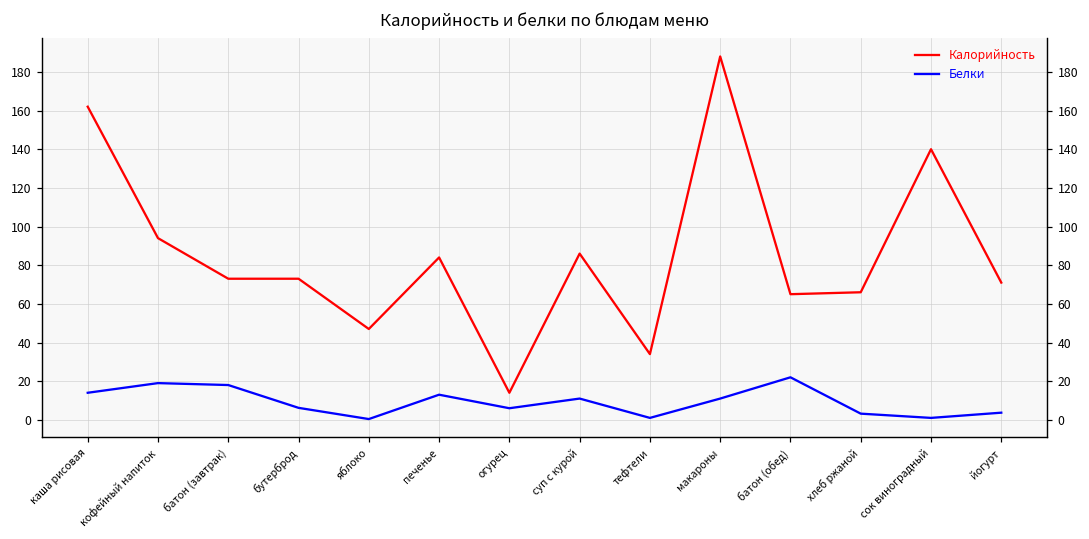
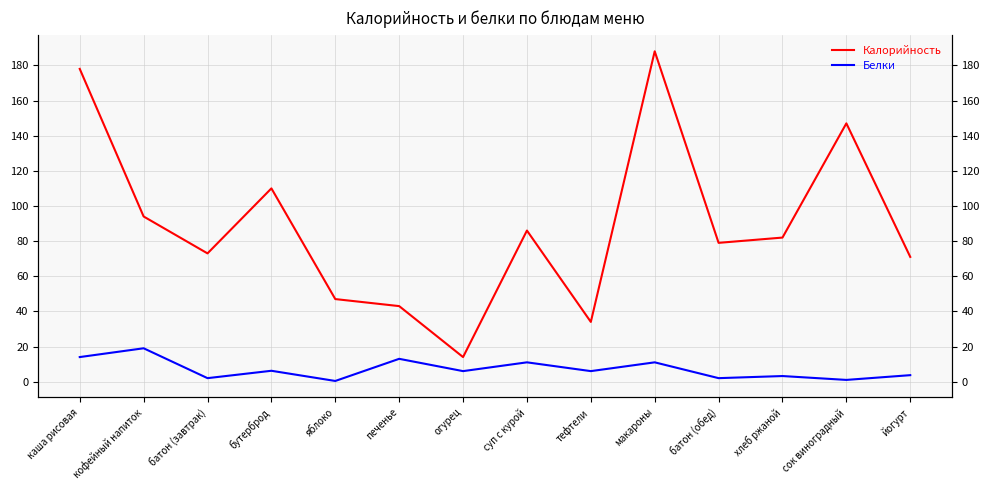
  {
    "Калорийность": {
-     "каша рисовая": 162,
+     "каша рисовая": 178,
      "кофейный напиток": 94,
      "батон (завтрак)": 73,
-     "бутерброд": 73,
+     "бутерброд": 110,
      "яблоко": 47,
-     "печенье": 84,
+     "печенье": 43,
      "огурец": 14,
      "суп с курой": 86,
      "тефтели": 34,
      "макароны": 188,
-     "батон (обед)": 65,
-     "хлеб ржаной": 66,
-     "сок виноградный": 140,
+     "батон (обед)": 79,
+     "хлеб ржаной": 82,
+     "сок виноградный": 147,
      "йогурт": 71
    },
    "Белки": {
      "каша рисовая": 14,
      "кофейный напиток": 19,
-     "батон (завтрак)": 18,
+     "батон (завтрак)": 2,
      "бутерброд": 6,
      "яблоко": 0,
      "печенье": 13,
      "огурец": 6,
      "суп с курой": 11,
-     "тефтели": 1,
+     "тефтели": 6,
      "макароны": 11,
-     "батон (обед)": 22,
+     "батон (обед)": 2,
      "хлеб ржаной": 3,
      "сок виноградный": 1,
      "йогурт": 4
    }
  }
